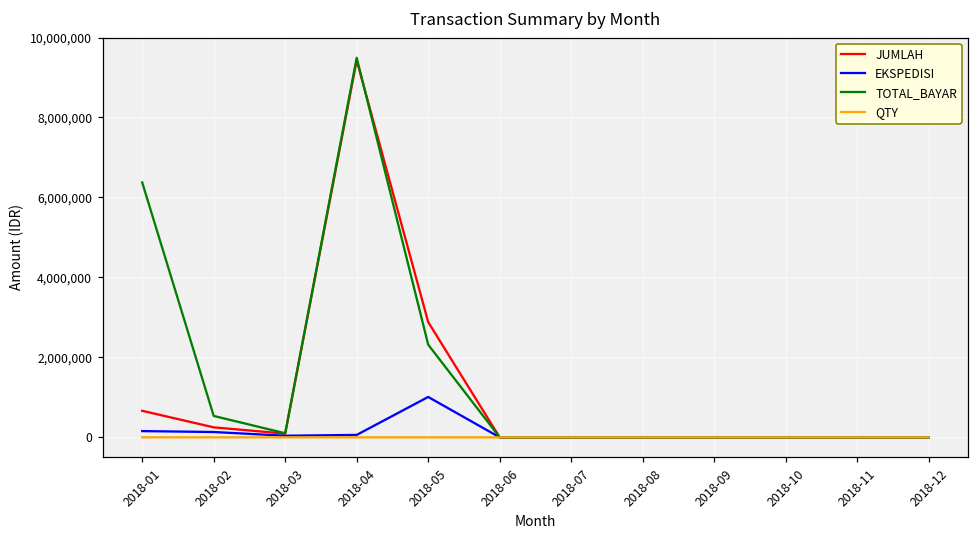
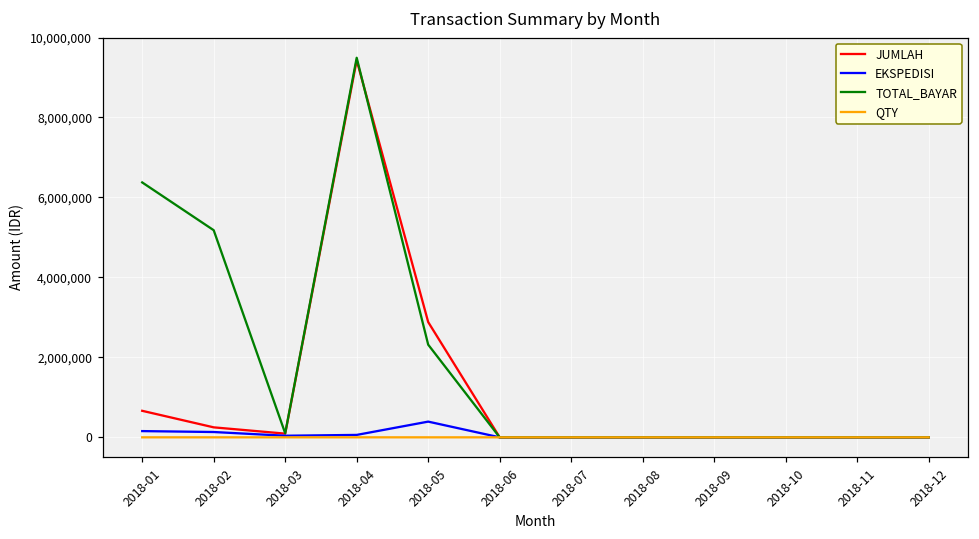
  {
    "JUMLAH": {
      "2018-01": "700,000",
      "2018-02": "200,000",
      "2018-05": "2,900,000"
    },
    "EKSPEDISI": {
      "2018-01": "200,000",
      "2018-02": "100,000",
-     "2018-05": "1,000,000"
+     "2018-05": "400,000"
    },
    "TOTAL_BAYAR": {
      "2018-01": "6,400,000",
-     "2018-02": "500,000",
+     "2018-02": "5,200,000",
      "2018-05": "2,300,000"
    },
    "QTY": {
      "2018-01": "0",
      "2018-02": "0",
      "2018-05": "0"
    }
  }
